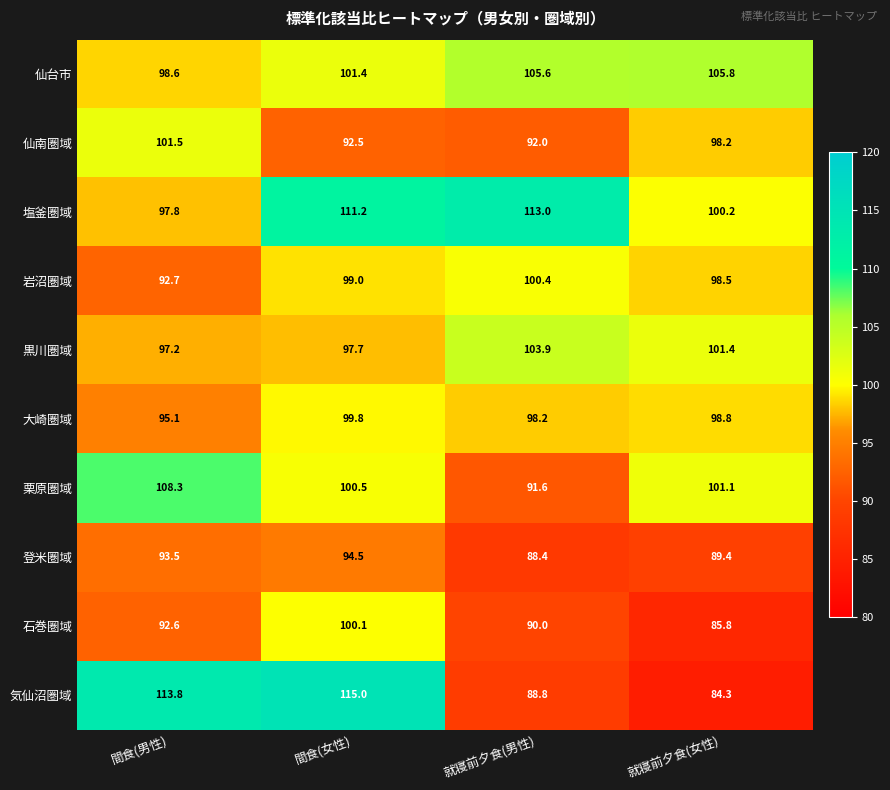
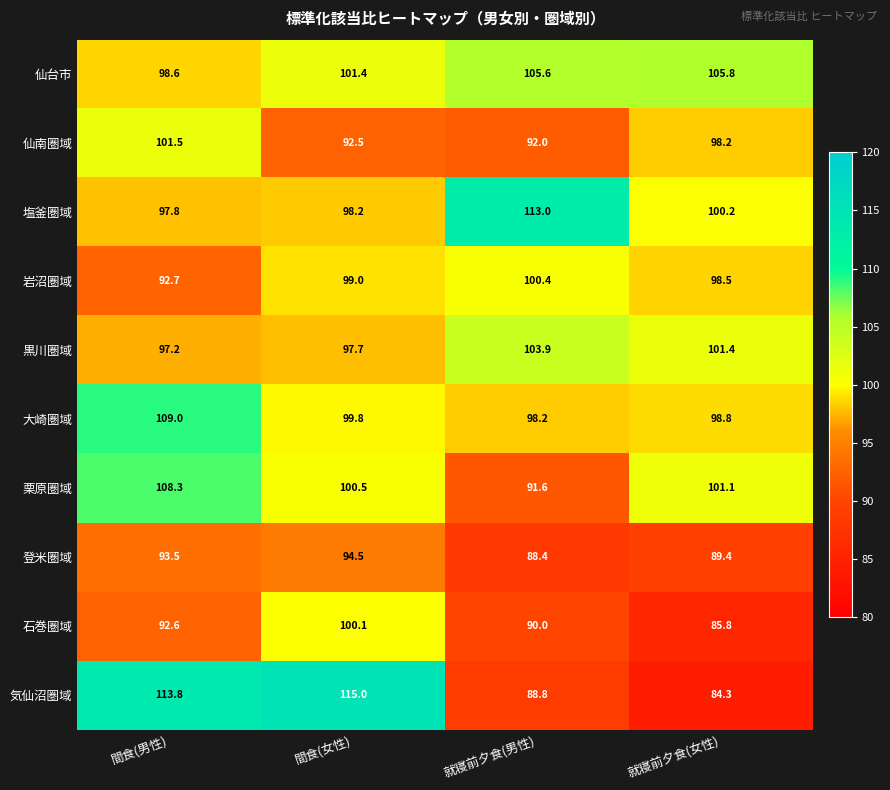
  {
    "仙台市": {
      "間食(男性)": 98.6,
      "間食(女性)": 101.4,
      "就寝前夕食(男性)": 105.6,
      "就寝前夕食(女性)": 105.8
    },
    "仙南圏域": {
      "間食(男性)": 101.5,
      "間食(女性)": 92.5,
      "就寝前夕食(男性)": 92.0,
      "就寝前夕食(女性)": 98.2
    },
    "塩釜圏域": {
      "間食(男性)": 97.8,
-     "間食(女性)": 111.2,
+     "間食(女性)": 98.2,
      "就寝前夕食(男性)": 113.0,
      "就寝前夕食(女性)": 100.2
    },
    "岩沼圏域": {
      "間食(男性)": 92.7,
      "間食(女性)": 99.0,
      "就寝前夕食(男性)": 100.4,
      "就寝前夕食(女性)": 98.5
    },
    "黒川圏域": {
      "間食(男性)": 97.2,
      "間食(女性)": 97.7,
      "就寝前夕食(男性)": 103.9,
      "就寝前夕食(女性)": 101.4
    },
    "大崎圏域": {
-     "間食(男性)": 95.1,
+     "間食(男性)": 109.0,
      "間食(女性)": 99.8,
      "就寝前夕食(男性)": 98.2,
      "就寝前夕食(女性)": 98.8
    },
    "栗原圏域": {
      "間食(男性)": 108.3,
      "間食(女性)": 100.5,
      "就寝前夕食(男性)": 91.6,
      "就寝前夕食(女性)": 101.1
    },
    "登米圏域": {
      "間食(男性)": 93.5,
      "間食(女性)": 94.5,
      "就寝前夕食(男性)": 88.4,
      "就寝前夕食(女性)": 89.4
    },
    "石巻圏域": {
      "間食(男性)": 92.6,
      "間食(女性)": 100.1,
      "就寝前夕食(男性)": 90.0,
      "就寝前夕食(女性)": 85.8
    },
    "気仙沼圏域": {
      "間食(男性)": 113.8,
      "間食(女性)": 115.0,
      "就寝前夕食(男性)": 88.8,
      "就寝前夕食(女性)": 84.3
    }
  }
